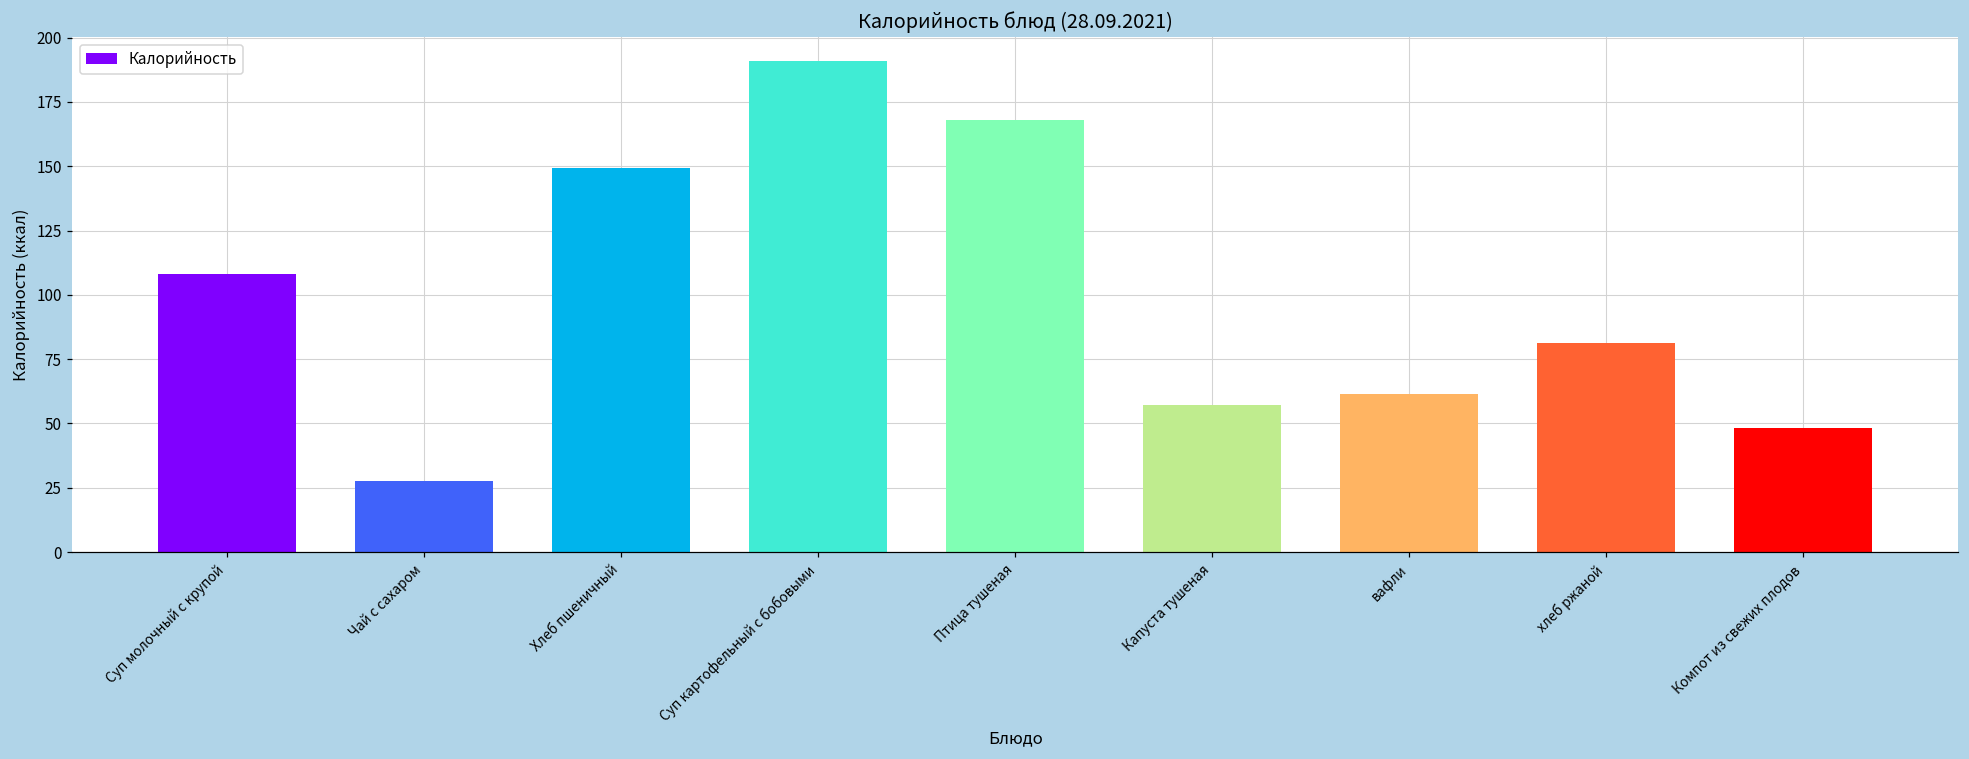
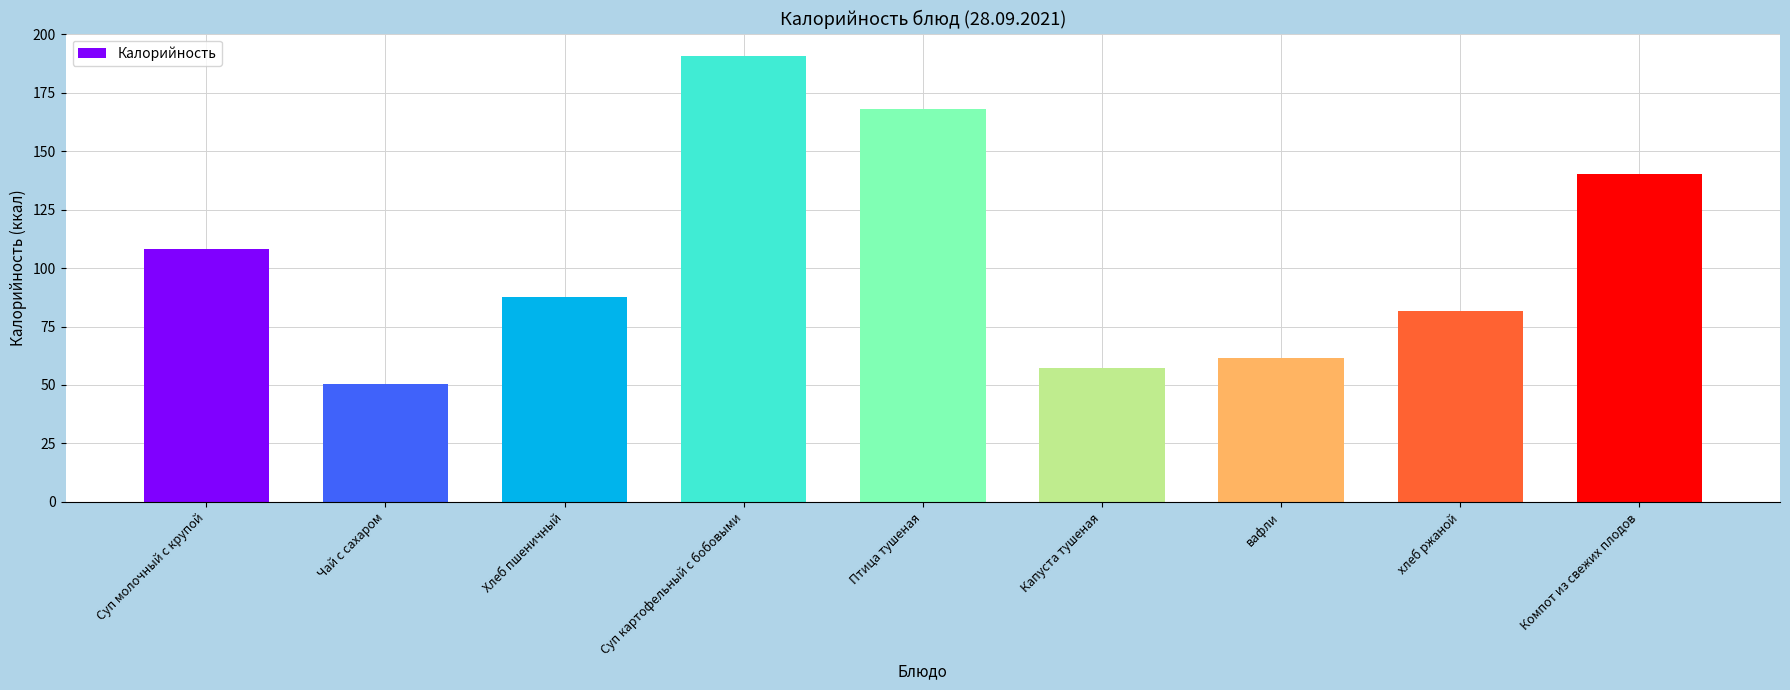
  {
    "Суп молочный с крупой": 108,
-   "Чай с сахаром": 28,
-   "Хлеб пшеничный": 149,
+   "Чай с сахаром": 50,
+   "Хлеб пшеничный": 88,
    "Суп картофельный с бобовыми": 191,
    "Птица тушеная": 168,
    "Капуста тушеная": 57,
    "вафли": 61,
    "хлеб ржаной": 81,
-   "Компот из свежих плодов": 48
+   "Компот из свежих плодов": 140
  }
